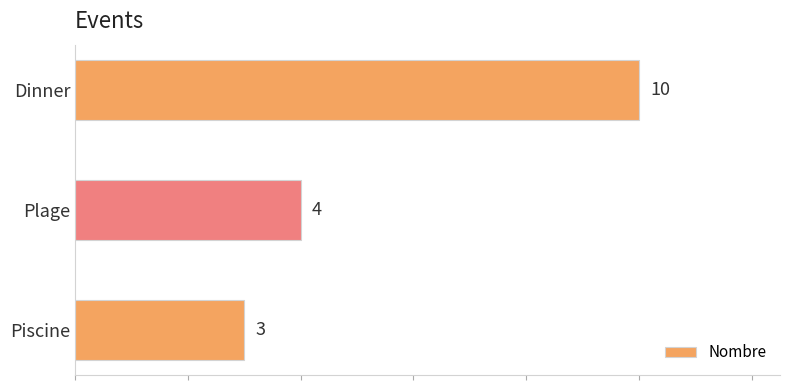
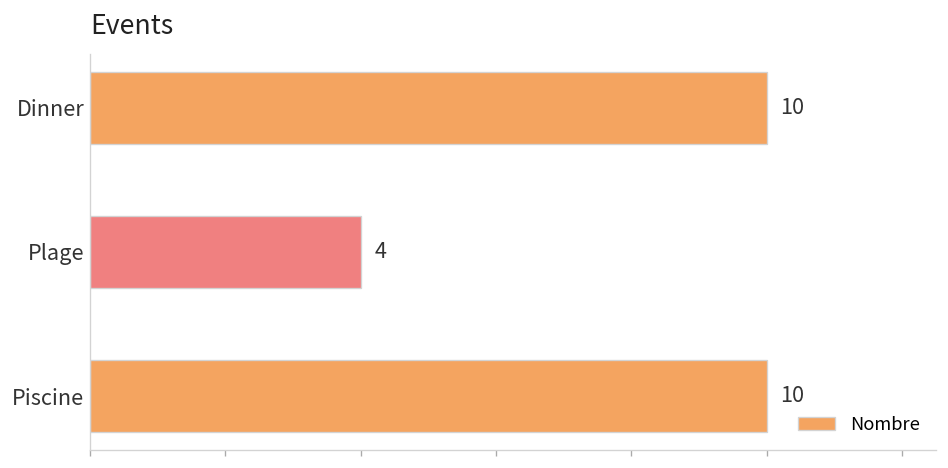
  {
    "Dinner": 10,
    "Plage": 4,
-   "Piscine": 3
+   "Piscine": 10
  }
